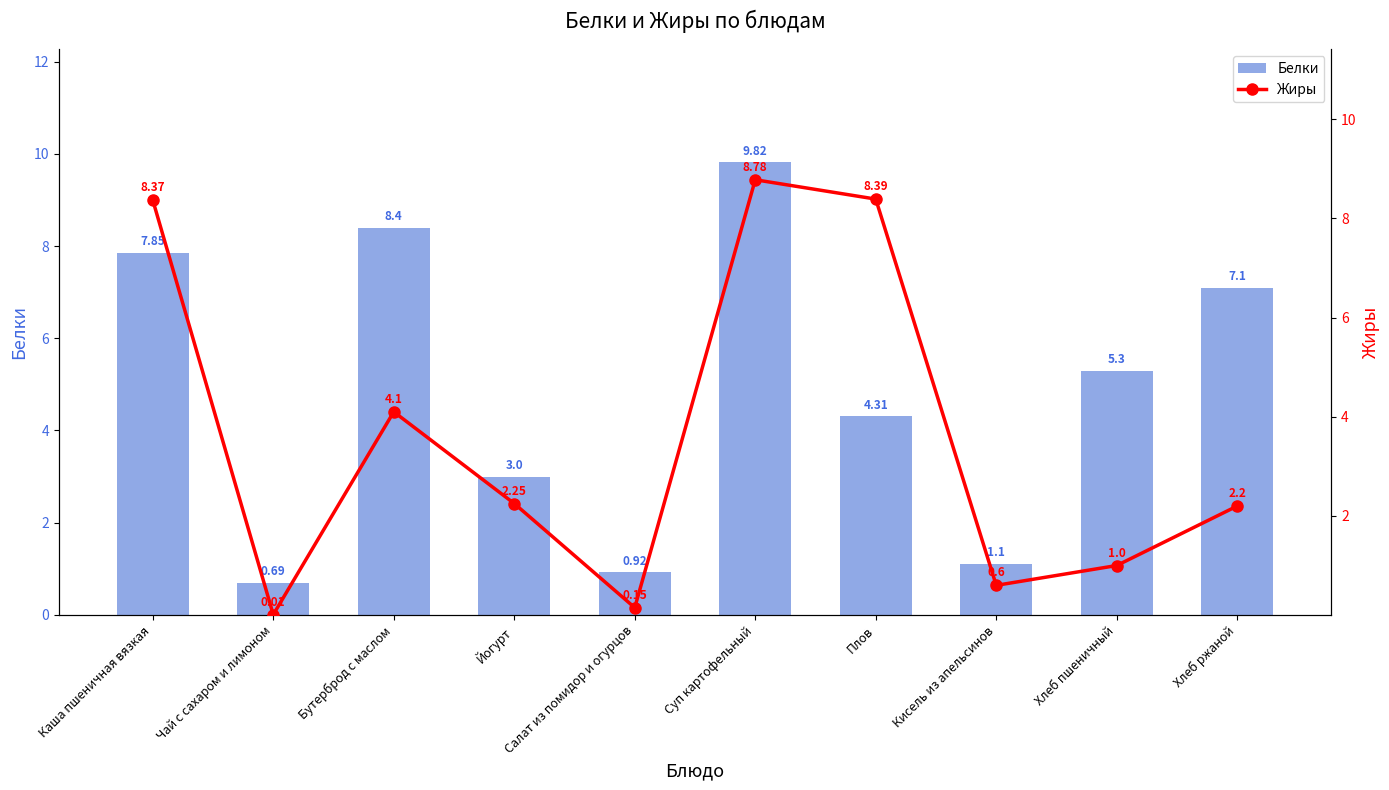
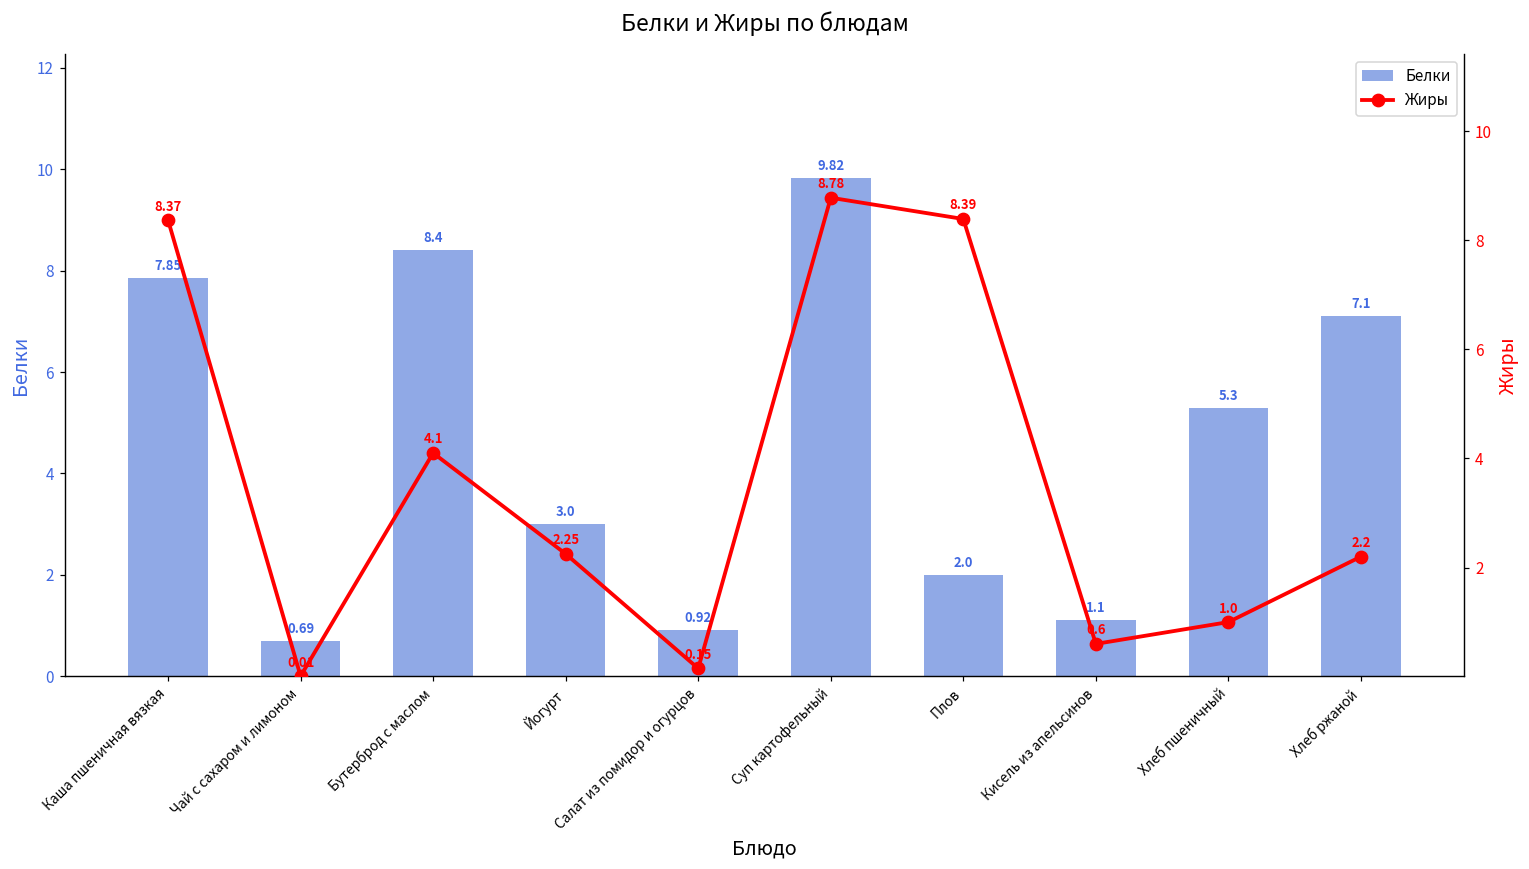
  {
    "Белки": {
      "Каша пшеничная вязкая": 7.85,
      "Чай с сахаром и лимоном": 0.69,
      "Бутерброд с маслом": 8.4,
      "Йогурт": 3.0,
      "Салат из помидор и огурцов": 0.92,
      "Суп картофельный": 9.82,
-     "Плов": 4.31,
+     "Плов": 2.0,
      "Кисель из апельсинов": 1.1,
      "Хлеб пшеничный": 5.3,
      "Хлеб ржаной": 7.1
    },
    "Жиры": {
      "Каша пшеничная вязкая": 8.37,
      "Чай с сахаром и лимоном": 0.01,
      "Бутерброд с маслом": 4.1,
      "Йогурт": 2.25,
      "Салат из помидор и огурцов": 0.15,
      "Суп картофельный": 8.78,
      "Плов": 8.39,
      "Кисель из апельсинов": 0.6,
      "Хлеб пшеничный": 1.0,
      "Хлеб ржаной": 2.2
    }
  }
